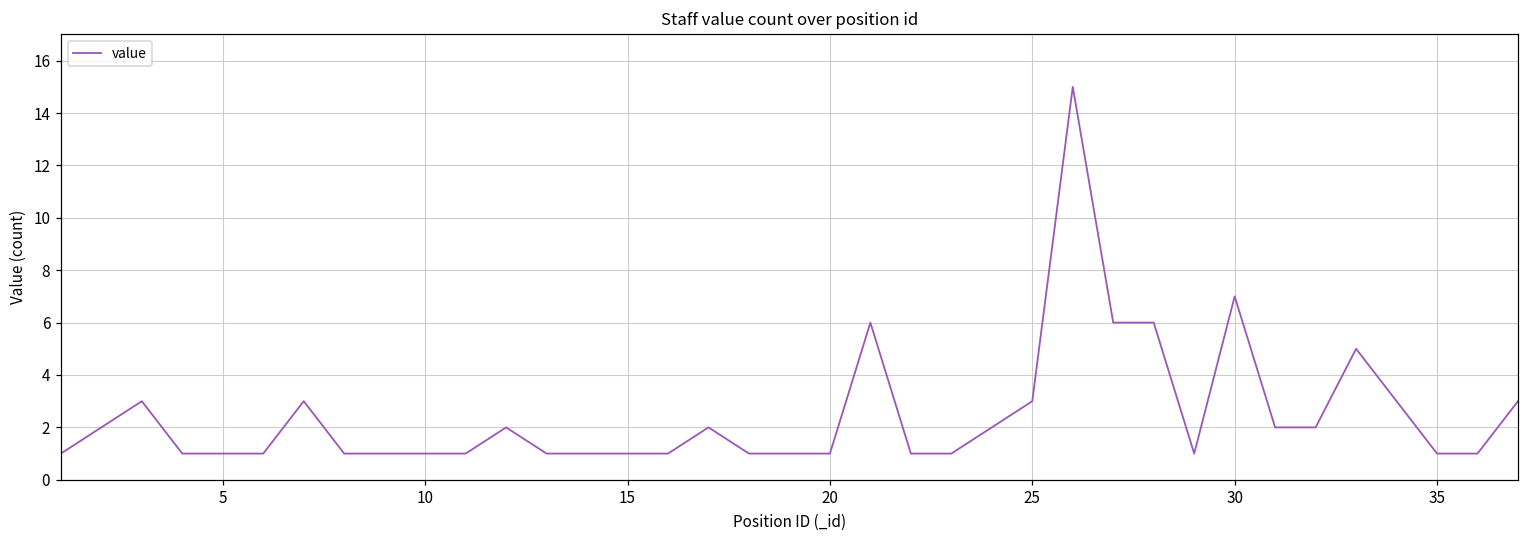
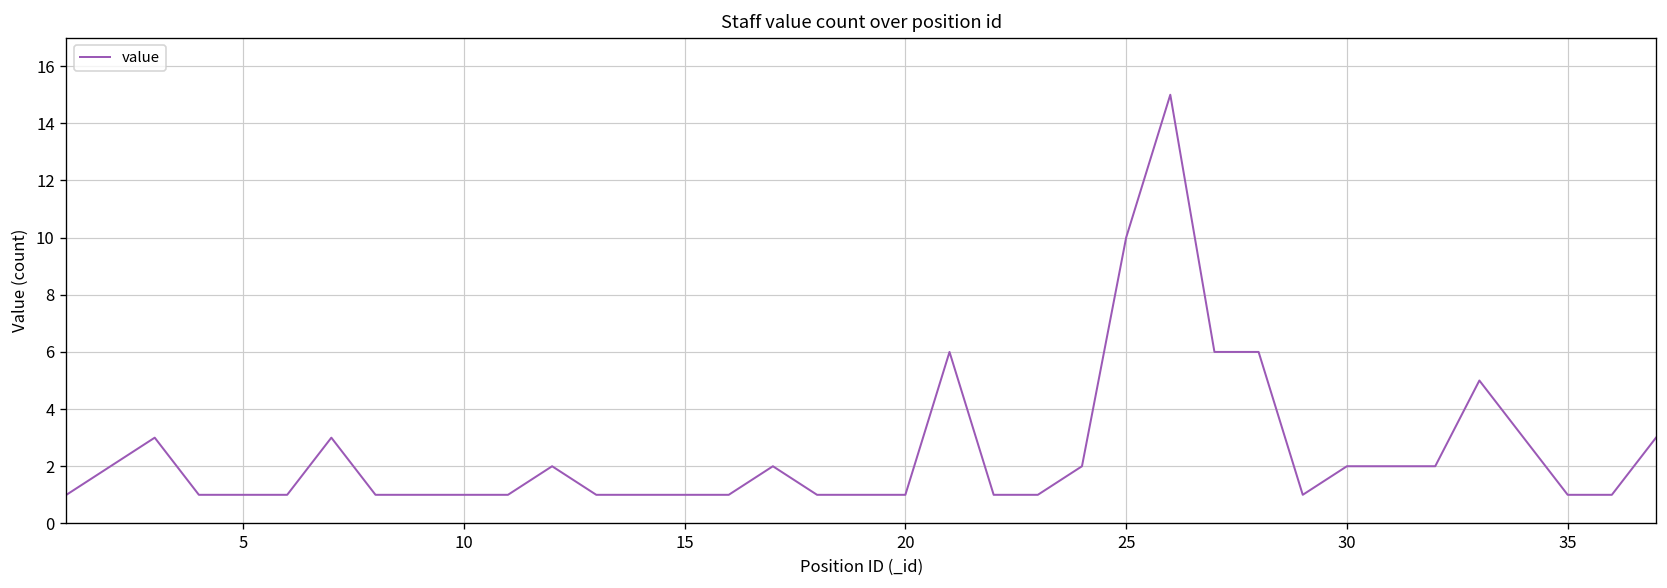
  {
    "5": 1,
    "10": 1,
    "15": 1,
    "20": 1,
-   "25": 3,
-   "30": 7,
+   "25": 10,
+   "30": 2,
    "35": 1
  }
